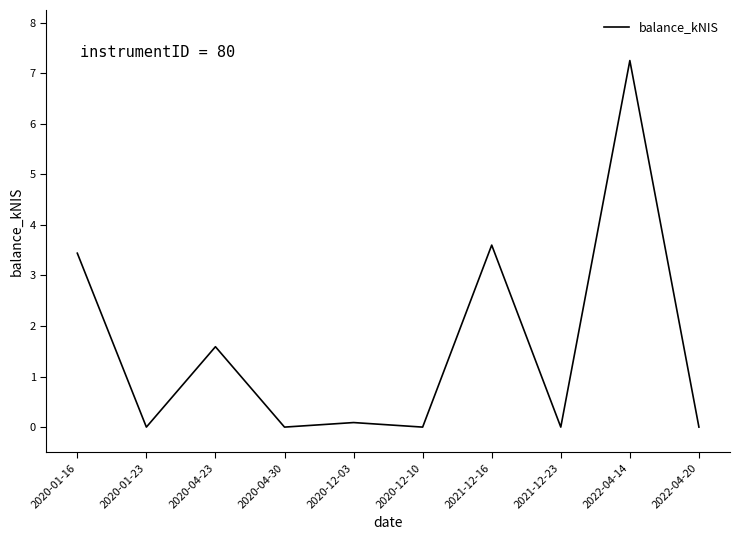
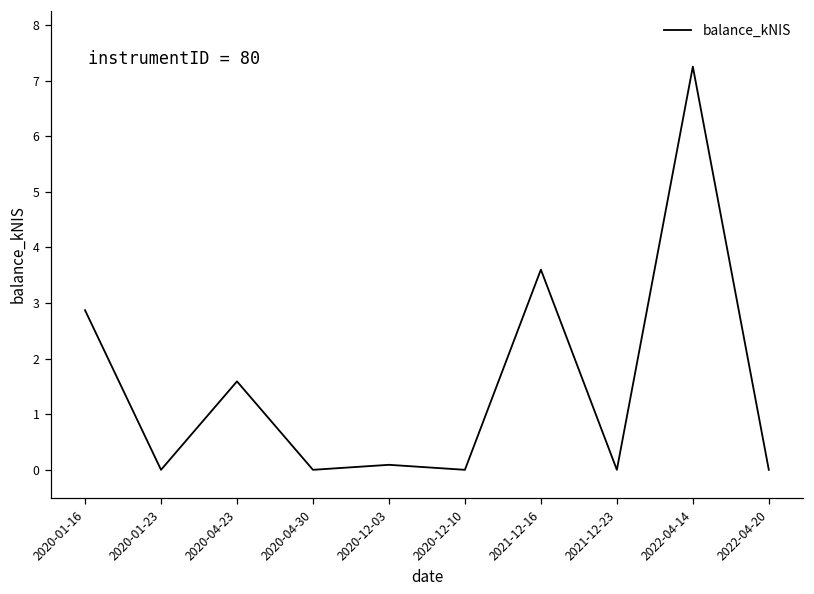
  {
-   "2020-01-16": 3.4,
+   "2020-01-16": 2.9,
    "2020-01-23": 0.0,
    "2020-04-23": 1.6,
    "2020-04-30": 0.0,
    "2020-12-03": 0.1,
    "2020-12-10": 0.0,
    "2021-12-16": 3.6,
    "2021-12-23": 0.0,
    "2022-04-14": 7.3,
    "2022-04-20": 0.0
  }
